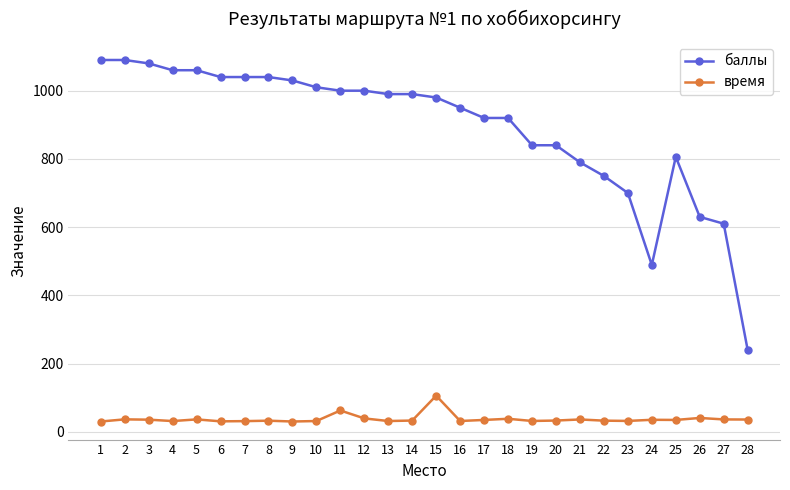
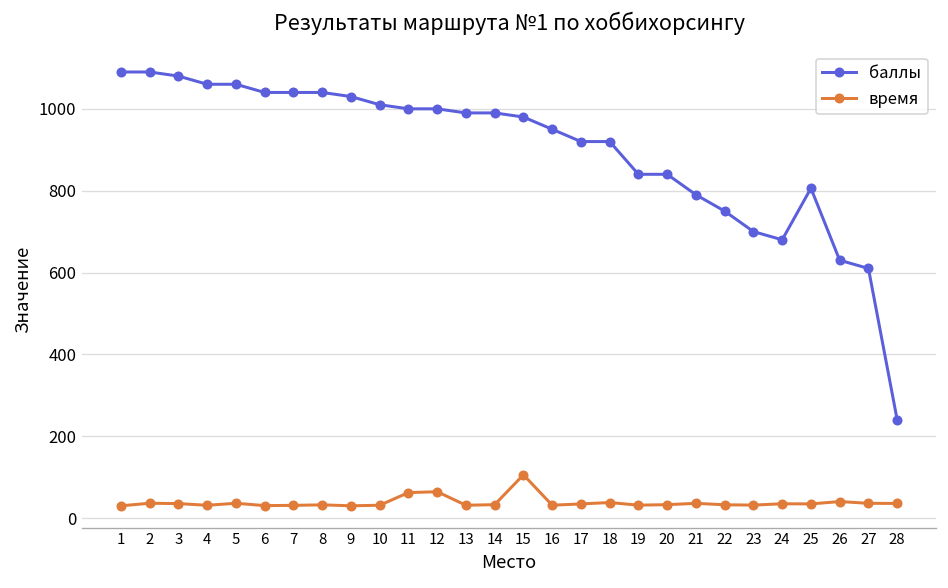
  {
    "баллы": {
      "1": 1090,
      "2": 1090,
      "3": 1080,
      "4": 1060,
      "5": 1060,
      "6": 1040,
      "7": 1040,
      "8": 1040,
      "9": 1030,
      "10": 1010,
      "11": 1000,
      "12": 1000,
      "13": 990,
      "14": 990,
      "15": 980,
      "16": 950,
      "17": 920,
      "18": 920,
      "19": 840,
      "20": 840,
      "21": 790,
      "22": 750,
      "23": 700,
-     "24": 490,
+     "24": 680,
      "25": 810,
      "26": 630,
      "27": 610,
      "28": 240
    },
    "время": {
      "1": 30,
      "2": 40,
      "3": 40,
      "4": 30,
      "5": 40,
      "6": 30,
      "7": 30,
      "8": 30,
      "9": 30,
      "10": 30,
      "11": 60,
-     "12": 40,
+     "12": 60,
      "13": 30,
      "14": 30,
      "15": 110,
      "16": 30,
      "17": 30,
      "18": 40,
      "19": 30,
      "20": 30,
      "21": 40,
      "22": 30,
      "23": 30,
      "24": 40,
      "25": 30,
      "26": 40,
      "27": 40,
      "28": 40
    }
  }
